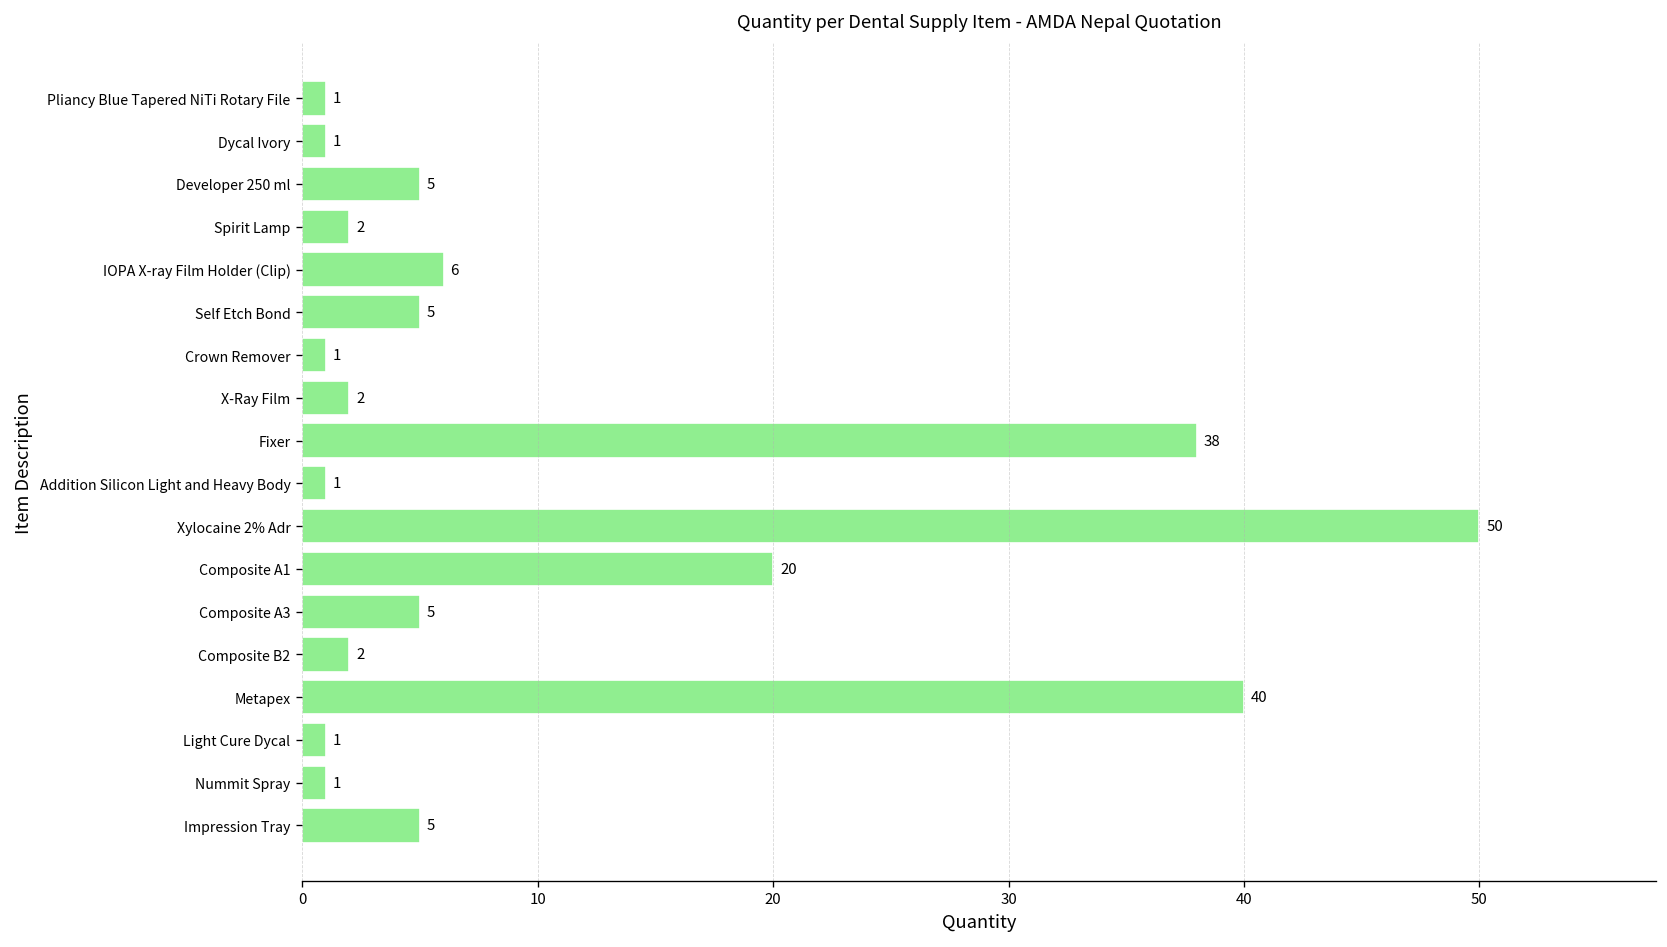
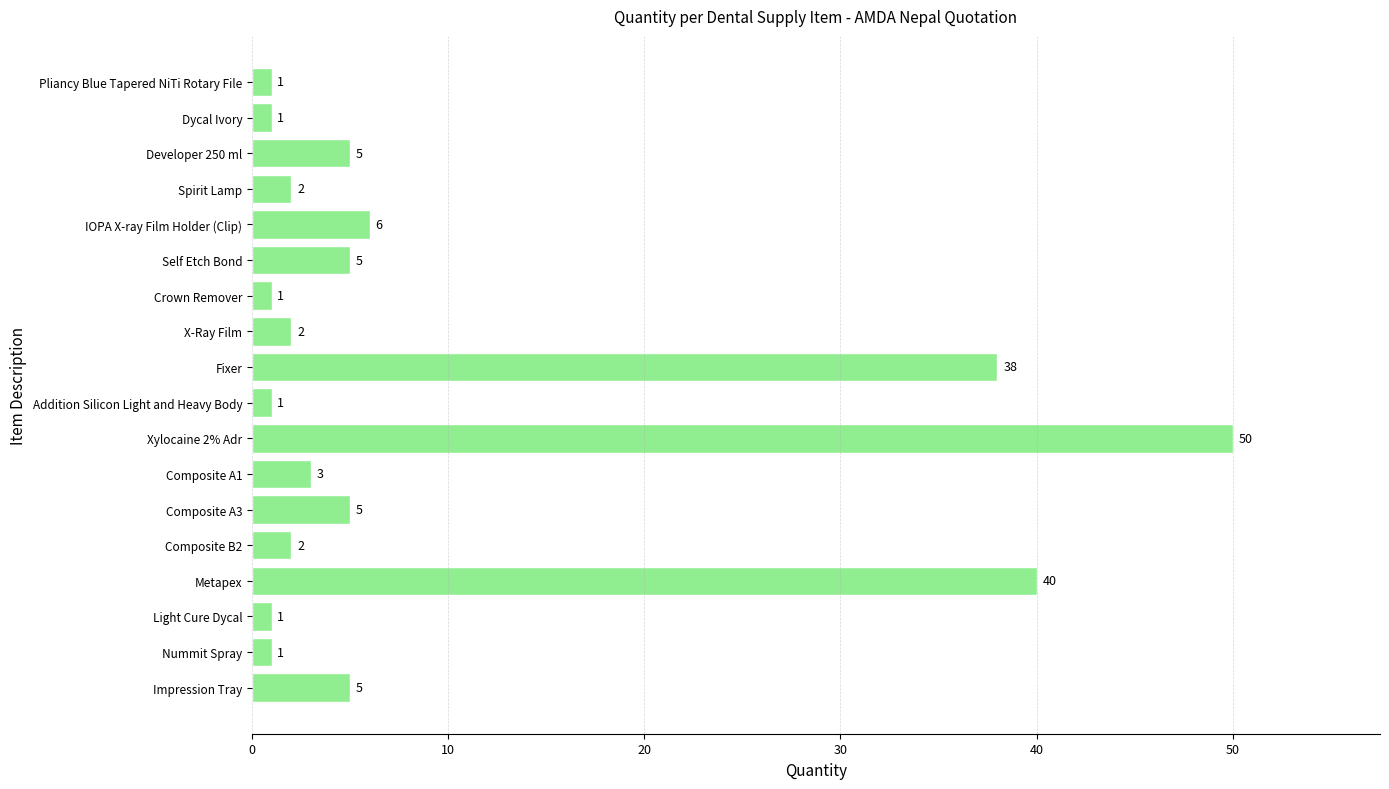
  {
    "Pliancy Blue Tapered NiTi Rotary File": 1,
    "Dycal Ivory": 1,
    "Developer 250 ml": 5,
    "Spirit Lamp": 2,
    "IOPA X-ray Film Holder (Clip)": 6,
    "Self Etch Bond": 5,
    "Crown Remover": 1,
    "X-Ray Film": 2,
    "Fixer": 38,
    "Addition Silicon Light and Heavy Body": 1,
    "Xylocaine 2% Adr": 50,
-   "Composite A1": 20,
+   "Composite A1": 3,
    "Composite A3": 5,
    "Composite B2": 2,
    "Metapex": 40,
    "Light Cure Dycal": 1,
    "Nummit Spray": 1,
    "Impression Tray": 5
  }
